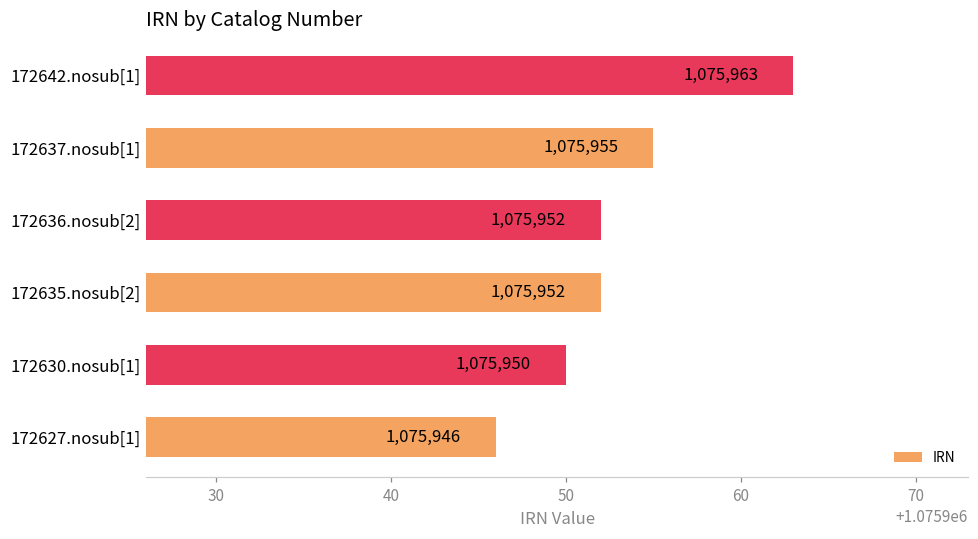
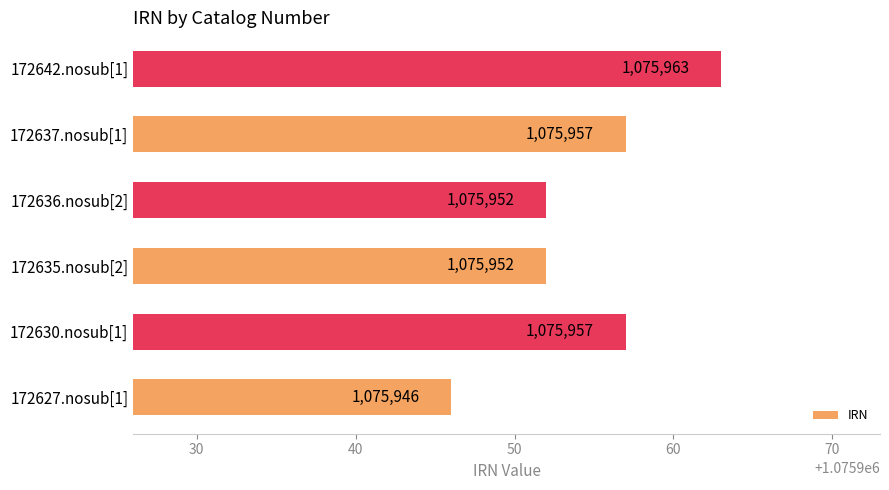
  {
    "172642.nosub[1]": "1,075,963",
-   "172637.nosub[1]": "1,075,955",
+   "172637.nosub[1]": "1,075,957",
    "172636.nosub[2]": "1,075,952",
    "172635.nosub[2]": "1,075,952",
-   "172630.nosub[1]": "1,075,950",
+   "172630.nosub[1]": "1,075,957",
    "172627.nosub[1]": "1,075,946"
  }
